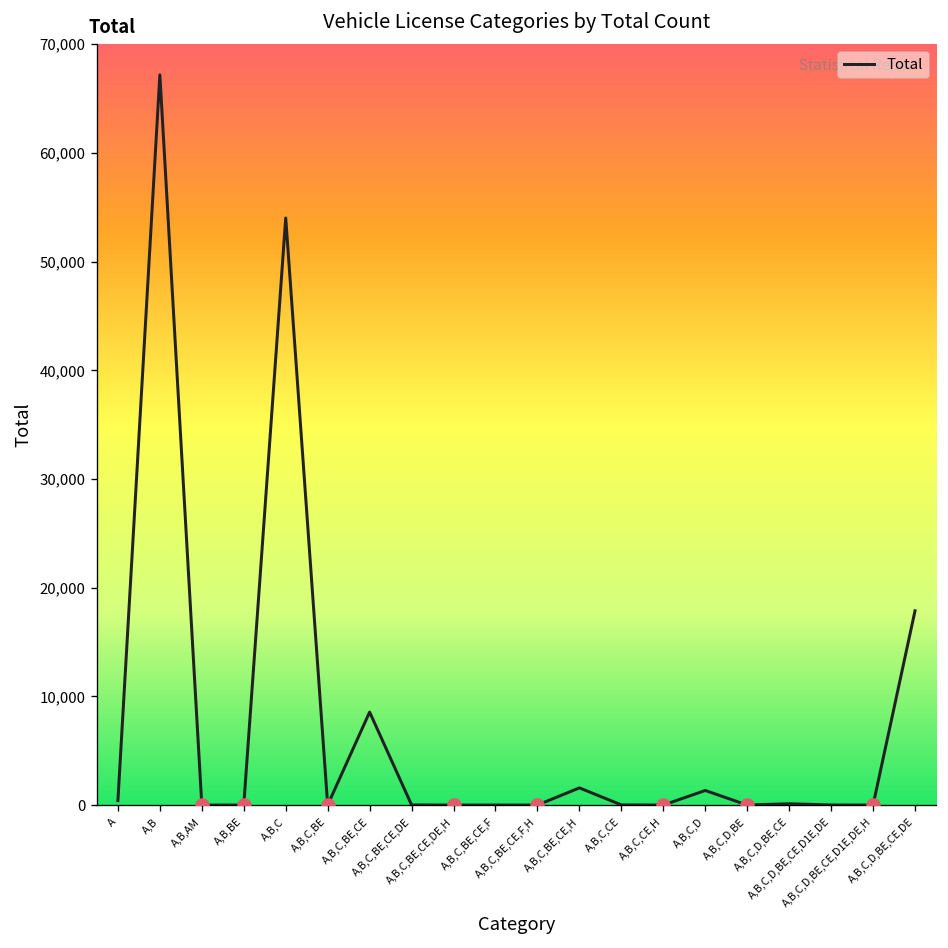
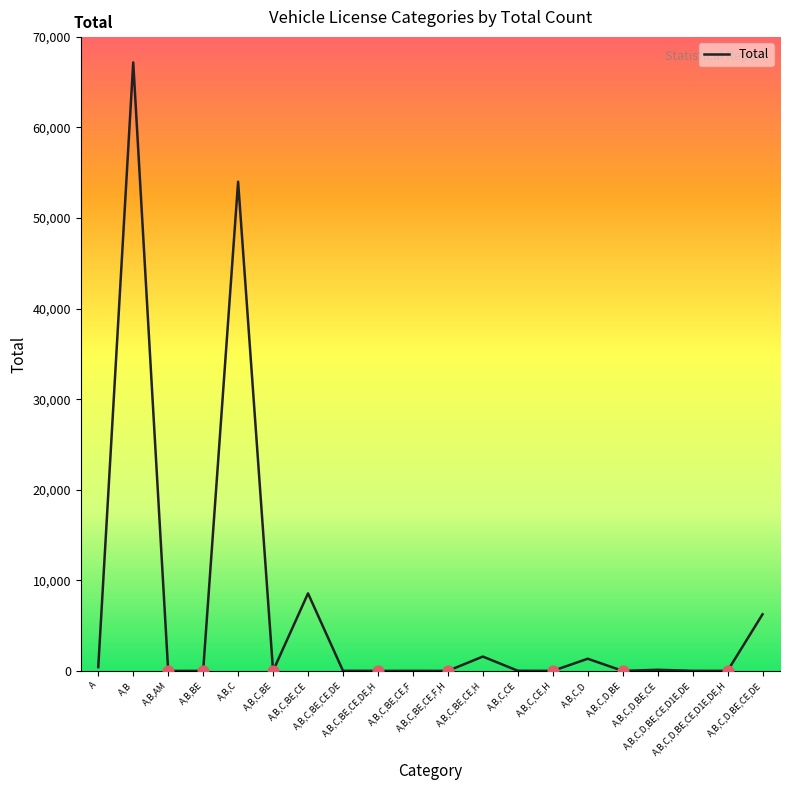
  {
    "Total": {
      "A": "0",
      "A,B": "67,000",
      "A,B,C": "54,000",
      "A,B,C,BE,CE": "9,000",
      "A,B,C,BE,CE,DE": "0",
      "A,B,C,BE,CE,F": "0",
      "A,B,C,BE,CE,H": "2,000",
      "A,B,C,CE": "0",
      "A,B,C,D": "1,000",
      "A,B,C,D,BE,CE": "0",
      "A,B,C,D,BE,CE,D1E,DE": "0",
-     "A,B,C,D,BE,CE,DE": "18,000"
+     "A,B,C,D,BE,CE,DE": "6,000"
    }
  }
